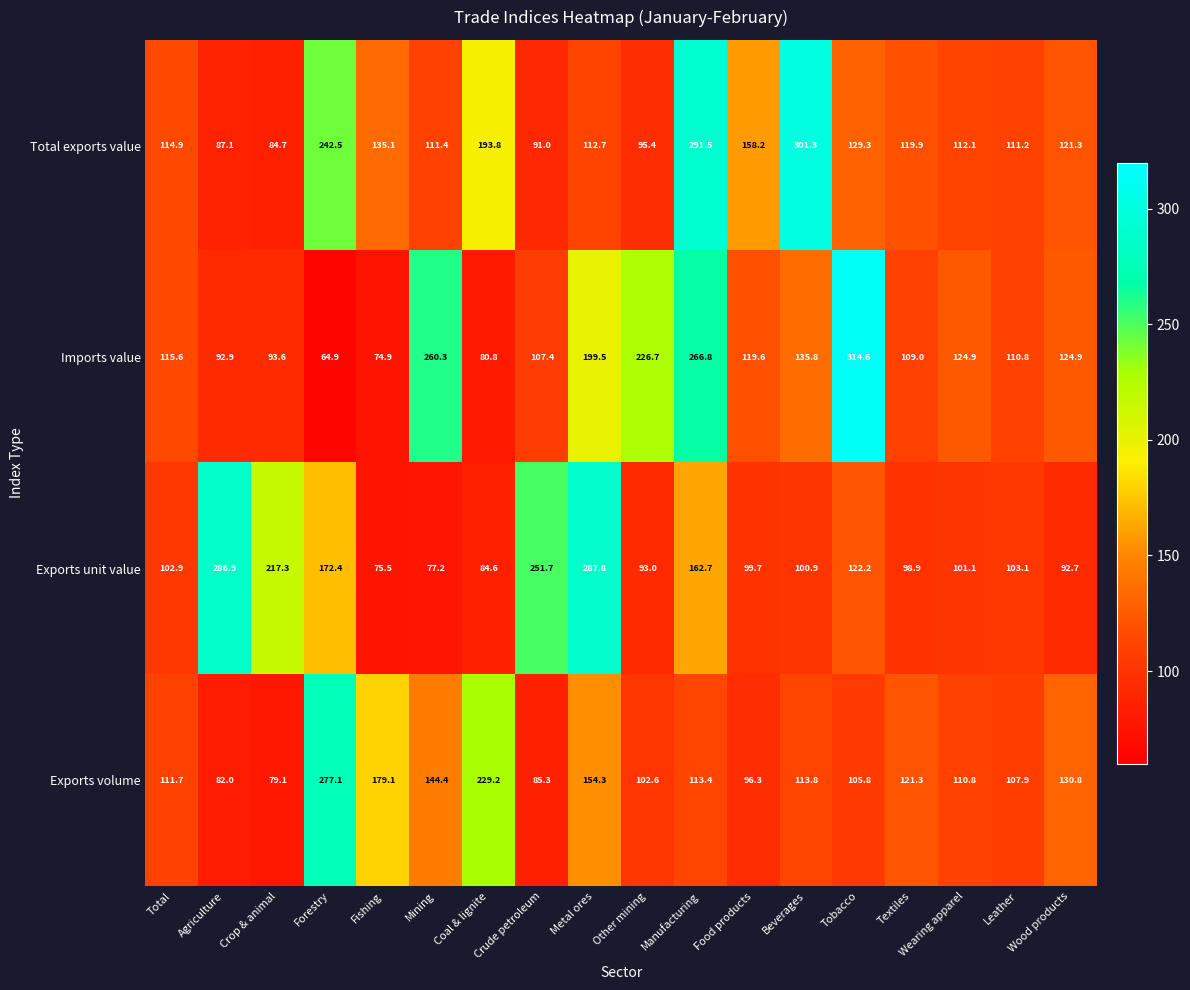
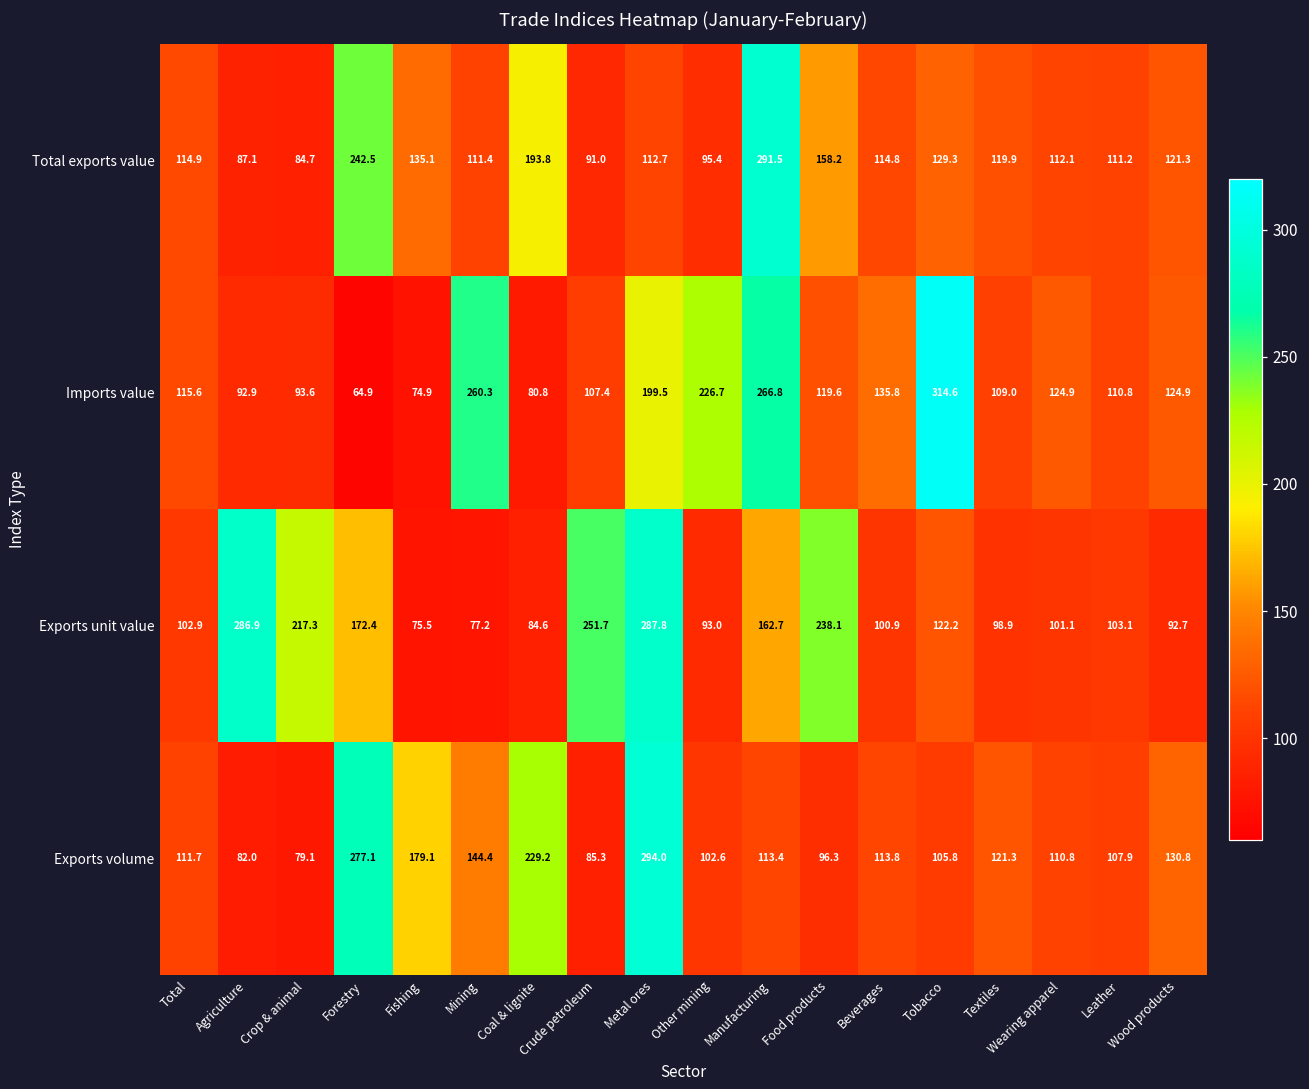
  {
    "Total exports value": {
      "Total": 114.9,
      "Agriculture": 87.1,
      "Crop & animal": 84.7,
      "Forestry": 242.5,
      "Fishing": 135.1,
      "Mining": 111.4,
      "Coal & lignite": 193.8,
      "Crude petroleum": 91.0,
      "Metal ores": 112.7,
      "Other mining": 95.4,
      "Manufacturing": 291.5,
      "Food products": 158.2,
-     "Beverages": 301.3,
+     "Beverages": 114.8,
      "Tobacco": 129.3,
      "Textiles": 119.9,
      "Wearing apparel": 112.1,
      "Leather": 111.2,
      "Wood products": 121.3
    },
    "Imports value": {
      "Total": 115.6,
      "Agriculture": 92.9,
      "Crop & animal": 93.6,
      "Forestry": 64.9,
      "Fishing": 74.9,
      "Mining": 260.3,
      "Coal & lignite": 80.8,
      "Crude petroleum": 107.4,
      "Metal ores": 199.5,
      "Other mining": 226.7,
      "Manufacturing": 266.8,
      "Food products": 119.6,
      "Beverages": 135.8,
      "Tobacco": 314.6,
      "Textiles": 109.0,
      "Wearing apparel": 124.9,
      "Leather": 110.8,
      "Wood products": 124.9
    },
    "Exports unit value": {
      "Total": 102.9,
      "Agriculture": 286.9,
      "Crop & animal": 217.3,
      "Forestry": 172.4,
      "Fishing": 75.5,
      "Mining": 77.2,
      "Coal & lignite": 84.6,
      "Crude petroleum": 251.7,
      "Metal ores": 287.8,
      "Other mining": 93.0,
      "Manufacturing": 162.7,
-     "Food products": 99.7,
+     "Food products": 238.1,
      "Beverages": 100.9,
      "Tobacco": 122.2,
      "Textiles": 98.9,
      "Wearing apparel": 101.1,
      "Leather": 103.1,
      "Wood products": 92.7
    },
    "Exports volume": {
      "Total": 111.7,
      "Agriculture": 82.0,
      "Crop & animal": 79.1,
      "Forestry": 277.1,
      "Fishing": 179.1,
      "Mining": 144.4,
      "Coal & lignite": 229.2,
      "Crude petroleum": 85.3,
-     "Metal ores": 154.3,
+     "Metal ores": 294.0,
      "Other mining": 102.6,
      "Manufacturing": 113.4,
      "Food products": 96.3,
      "Beverages": 113.8,
      "Tobacco": 105.8,
      "Textiles": 121.3,
      "Wearing apparel": 110.8,
      "Leather": 107.9,
      "Wood products": 130.8
    }
  }
